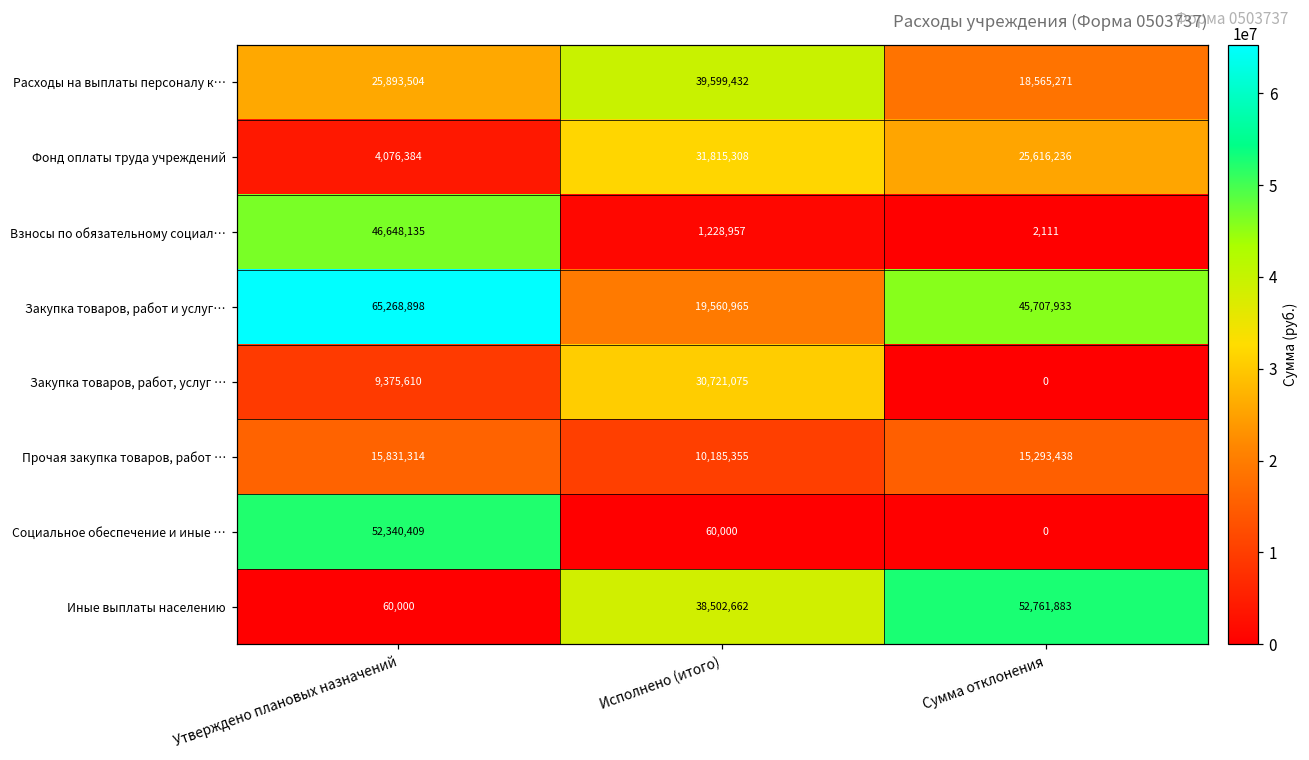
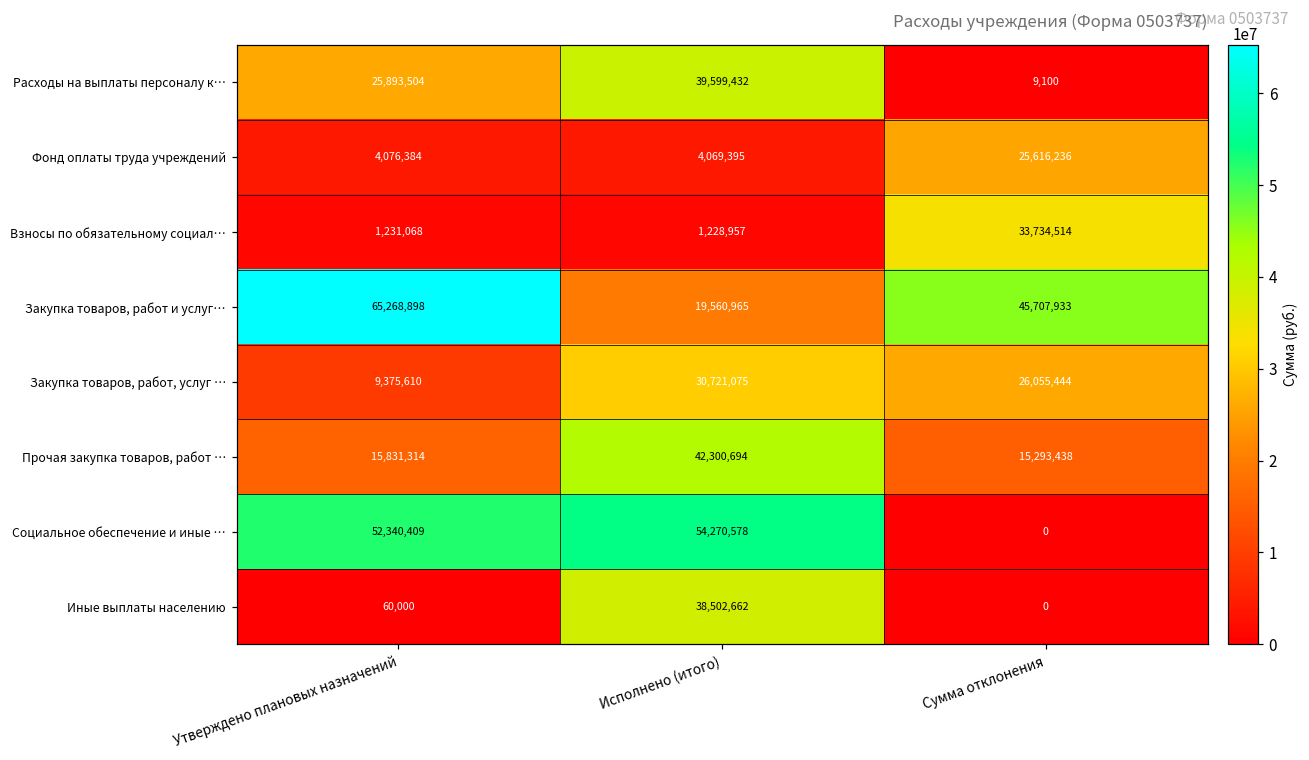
  {
    "Расходы на выплаты персоналу к…": {
      "Утверждено плановых назначений": "25,893,504",
      "Исполнено (итого)": "39,599,432",
-     "Сумма отклонения": "18,565,271"
+     "Сумма отклонения": "9,100"
    },
    "Фонд оплаты труда учреждений": {
      "Утверждено плановых назначений": "4,076,384",
-     "Исполнено (итого)": "31,815,308",
+     "Исполнено (итого)": "4,069,395",
      "Сумма отклонения": "25,616,236"
    },
    "Взносы по обязательному социал…": {
-     "Утверждено плановых назначений": "46,648,135",
+     "Утверждено плановых назначений": "1,231,068",
      "Исполнено (итого)": "1,228,957",
-     "Сумма отклонения": "2,111"
+     "Сумма отклонения": "33,734,514"
    },
    "Закупка товаров, работ и услуг…": {
      "Утверждено плановых назначений": "65,268,898",
      "Исполнено (итого)": "19,560,965",
      "Сумма отклонения": "45,707,933"
    },
    "Закупка товаров, работ, услуг …": {
      "Утверждено плановых назначений": "9,375,610",
      "Исполнено (итого)": "30,721,075",
-     "Сумма отклонения": "0"
+     "Сумма отклонения": "26,055,444"
    },
    "Прочая закупка товаров, работ …": {
      "Утверждено плановых назначений": "15,831,314",
-     "Исполнено (итого)": "10,185,355",
+     "Исполнено (итого)": "42,300,694",
      "Сумма отклонения": "15,293,438"
    },
    "Социальное обеспечение и иные …": {
      "Утверждено плановых назначений": "52,340,409",
-     "Исполнено (итого)": "60,000",
+     "Исполнено (итого)": "54,270,578",
      "Сумма отклонения": "0"
    },
    "Иные выплаты населению": {
      "Утверждено плановых назначений": "60,000",
      "Исполнено (итого)": "38,502,662",
-     "Сумма отклонения": "52,761,883"
+     "Сумма отклонения": "0"
    }
  }
